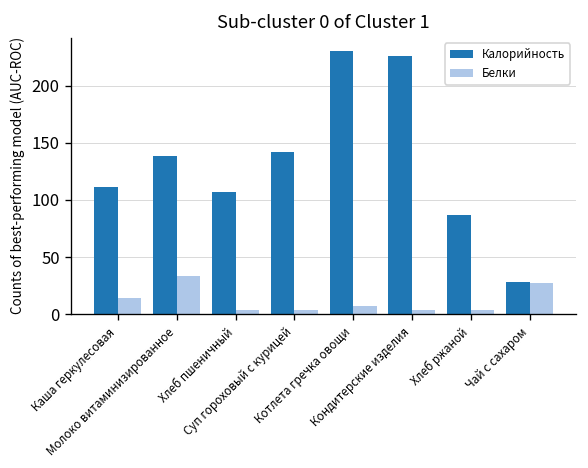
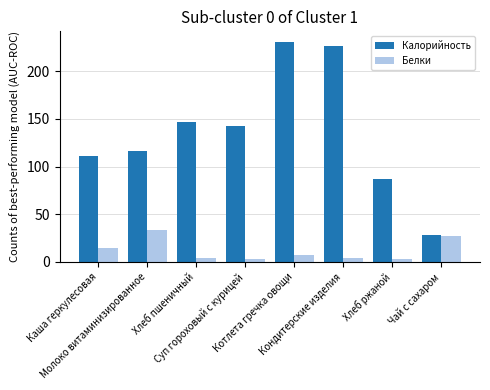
  {
    "Калорийность": {
      "Каша геркулесовая": 110,
-     "Молоко витаминизированное": 140,
-     "Хлеб пшеничный": 110,
+     "Молоко витаминизированное": 120,
+     "Хлеб пшеничный": 150,
      "Суп гороховый с курицей": 140,
      "Котлета гречка овощи": 230,
      "Кондитерские изделия": 230,
      "Хлеб ржаной": 90,
      "Чай с сахаром": 30
    },
    "Белки": {
      "Каша геркулесовая": 10,
      "Молоко витаминизированное": 30,
      "Хлеб пшеничный": 0,
      "Суп гороховый с курицей": 0,
      "Котлета гречка овощи": 10,
      "Кондитерские изделия": 0,
      "Хлеб ржаной": 0,
      "Чай с сахаром": 30
    }
  }
